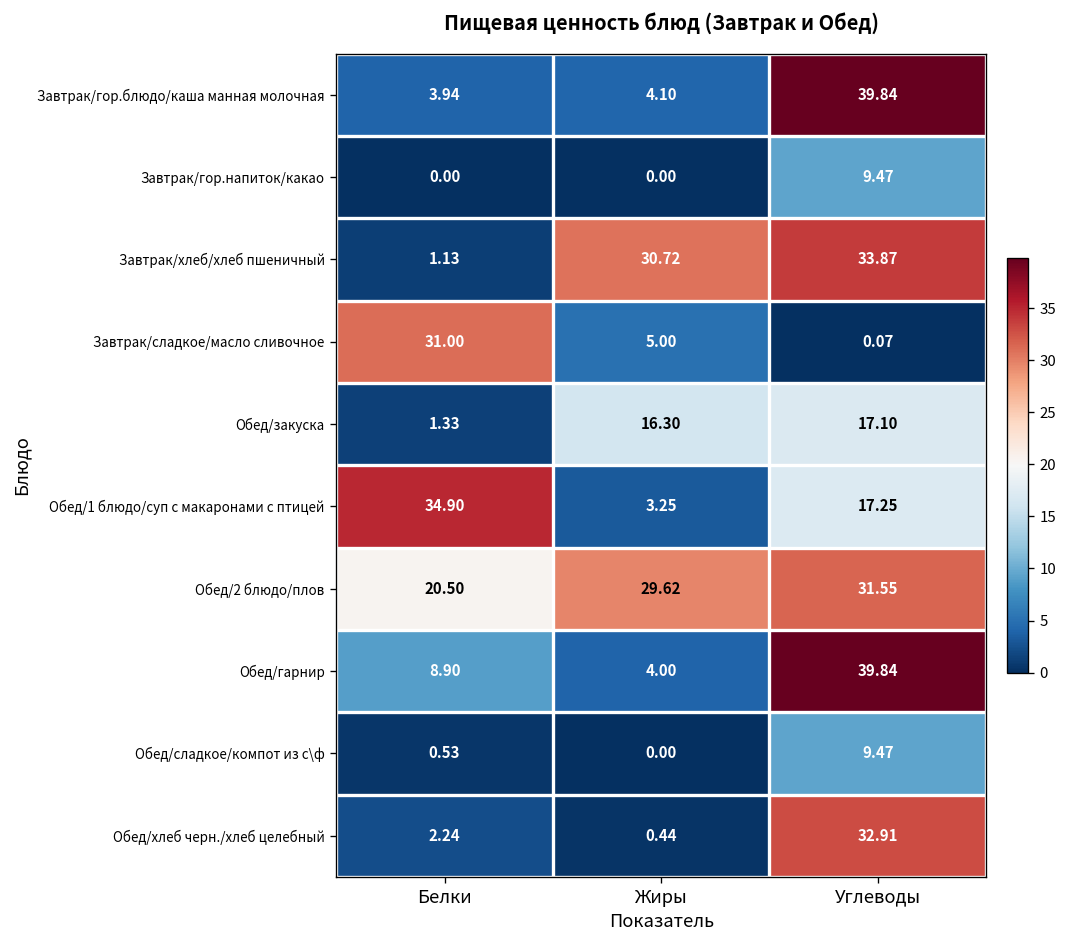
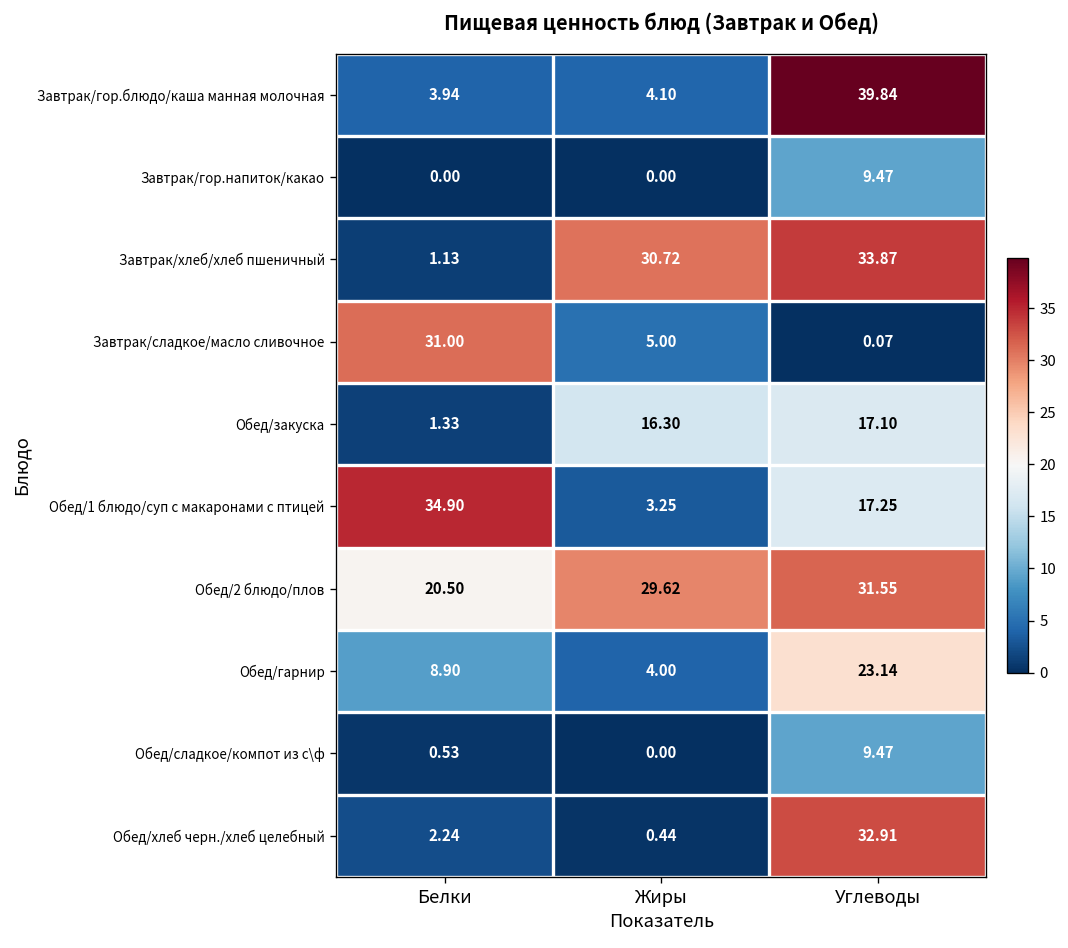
  {
    "Завтрак/гор.блюдо/каша манная молочная": {
      "Белки": 3.94,
      "Жиры": 4.10,
      "Углеводы": 39.84
    },
    "Завтрак/гор.напиток/какао": {
      "Белки": 0.00,
      "Жиры": 0.00,
      "Углеводы": 9.47
    },
    "Завтрак/хлеб/хлеб пшеничный": {
      "Белки": 1.13,
      "Жиры": 30.72,
      "Углеводы": 33.87
    },
    "Завтрак/сладкое/масло сливочное": {
      "Белки": 31.00,
      "Жиры": 5.00,
      "Углеводы": 0.07
    },
    "Обед/закуска": {
      "Белки": 1.33,
      "Жиры": 16.30,
      "Углеводы": 17.10
    },
    "Обед/1 блюдо/суп с макаронами с птицей": {
      "Белки": 34.90,
      "Жиры": 3.25,
      "Углеводы": 17.25
    },
    "Обед/2 блюдо/плов": {
      "Белки": 20.50,
      "Жиры": 29.62,
      "Углеводы": 31.55
    },
    "Обед/гарнир": {
      "Белки": 8.90,
      "Жиры": 4.00,
-     "Углеводы": 39.84
+     "Углеводы": 23.14
    },
    "Обед/сладкое/компот из с\\ф": {
      "Белки": 0.53,
      "Жиры": 0.00,
      "Углеводы": 9.47
    },
    "Обед/хлеб черн./хлеб целебный": {
      "Белки": 2.24,
      "Жиры": 0.44,
      "Углеводы": 32.91
    }
  }
